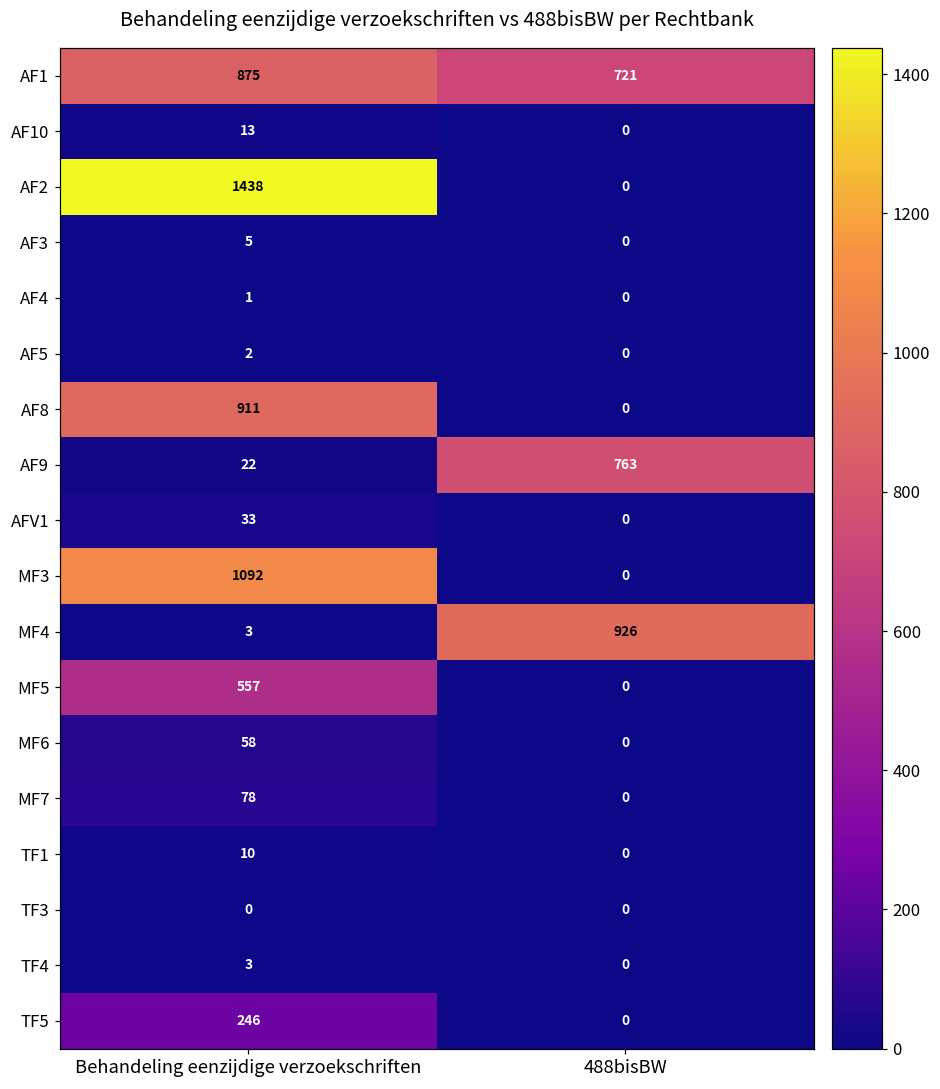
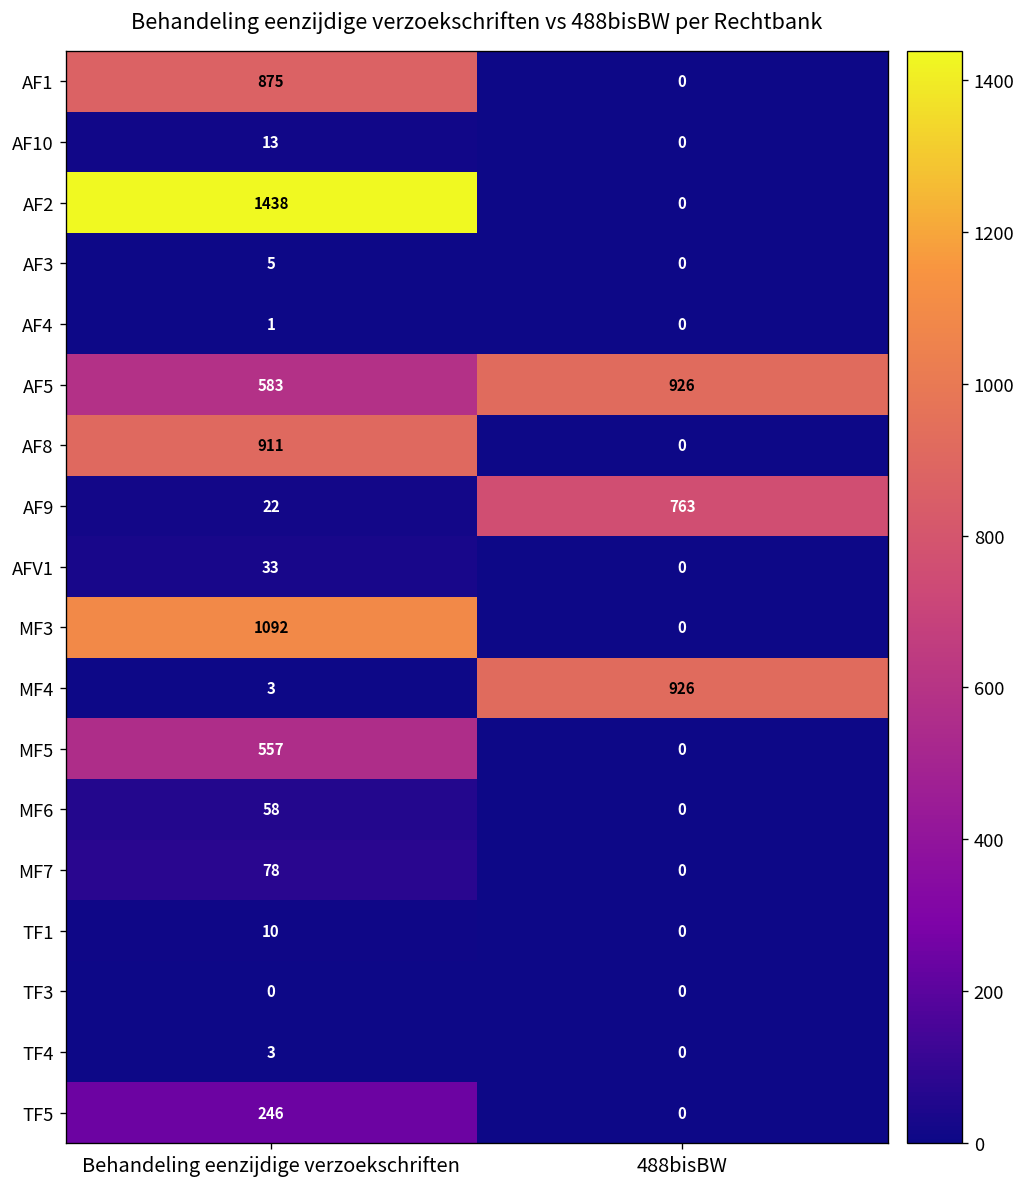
  {
    "AF1": {
      "Behandeling eenzijdige verzoekschriften": 875,
-     "488bisBW": 721
+     "488bisBW": 0
    },
    "AF10": {
      "Behandeling eenzijdige verzoekschriften": 13,
      "488bisBW": 0
    },
    "AF2": {
      "Behandeling eenzijdige verzoekschriften": 1438,
      "488bisBW": 0
    },
    "AF3": {
      "Behandeling eenzijdige verzoekschriften": 5,
      "488bisBW": 0
    },
    "AF4": {
      "Behandeling eenzijdige verzoekschriften": 1,
      "488bisBW": 0
    },
    "AF5": {
-     "Behandeling eenzijdige verzoekschriften": 2,
-     "488bisBW": 0
+     "Behandeling eenzijdige verzoekschriften": 583,
+     "488bisBW": 926
    },
    "AF8": {
      "Behandeling eenzijdige verzoekschriften": 911,
      "488bisBW": 0
    },
    "AF9": {
      "Behandeling eenzijdige verzoekschriften": 22,
      "488bisBW": 763
    },
    "AFV1": {
      "Behandeling eenzijdige verzoekschriften": 33,
      "488bisBW": 0
    },
    "MF3": {
      "Behandeling eenzijdige verzoekschriften": 1092,
      "488bisBW": 0
    },
    "MF4": {
      "Behandeling eenzijdige verzoekschriften": 3,
      "488bisBW": 926
    },
    "MF5": {
      "Behandeling eenzijdige verzoekschriften": 557,
      "488bisBW": 0
    },
    "MF6": {
      "Behandeling eenzijdige verzoekschriften": 58,
      "488bisBW": 0
    },
    "MF7": {
      "Behandeling eenzijdige verzoekschriften": 78,
      "488bisBW": 0
    },
    "TF1": {
      "Behandeling eenzijdige verzoekschriften": 10,
      "488bisBW": 0
    },
    "TF3": {
      "Behandeling eenzijdige verzoekschriften": 0,
      "488bisBW": 0
    },
    "TF4": {
      "Behandeling eenzijdige verzoekschriften": 3,
      "488bisBW": 0
    },
    "TF5": {
      "Behandeling eenzijdige verzoekschriften": 246,
      "488bisBW": 0
    }
  }
